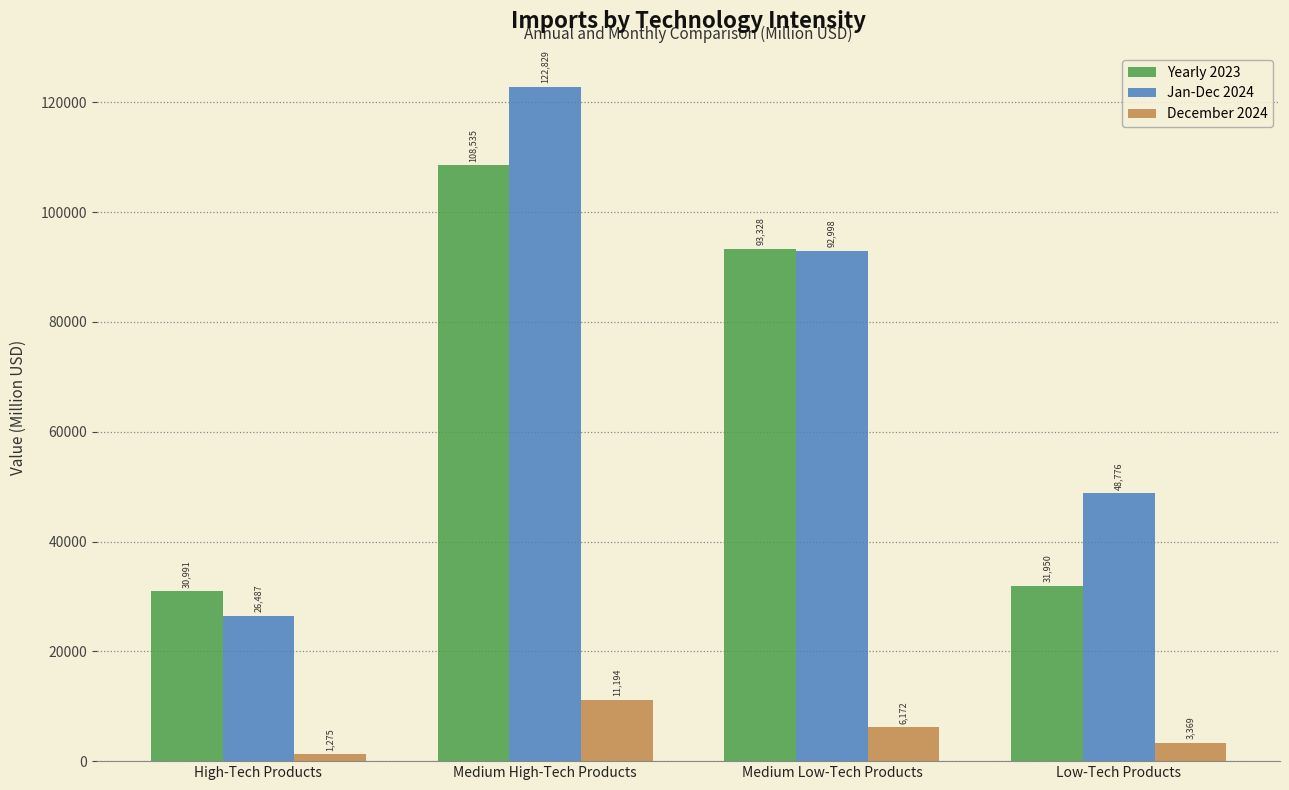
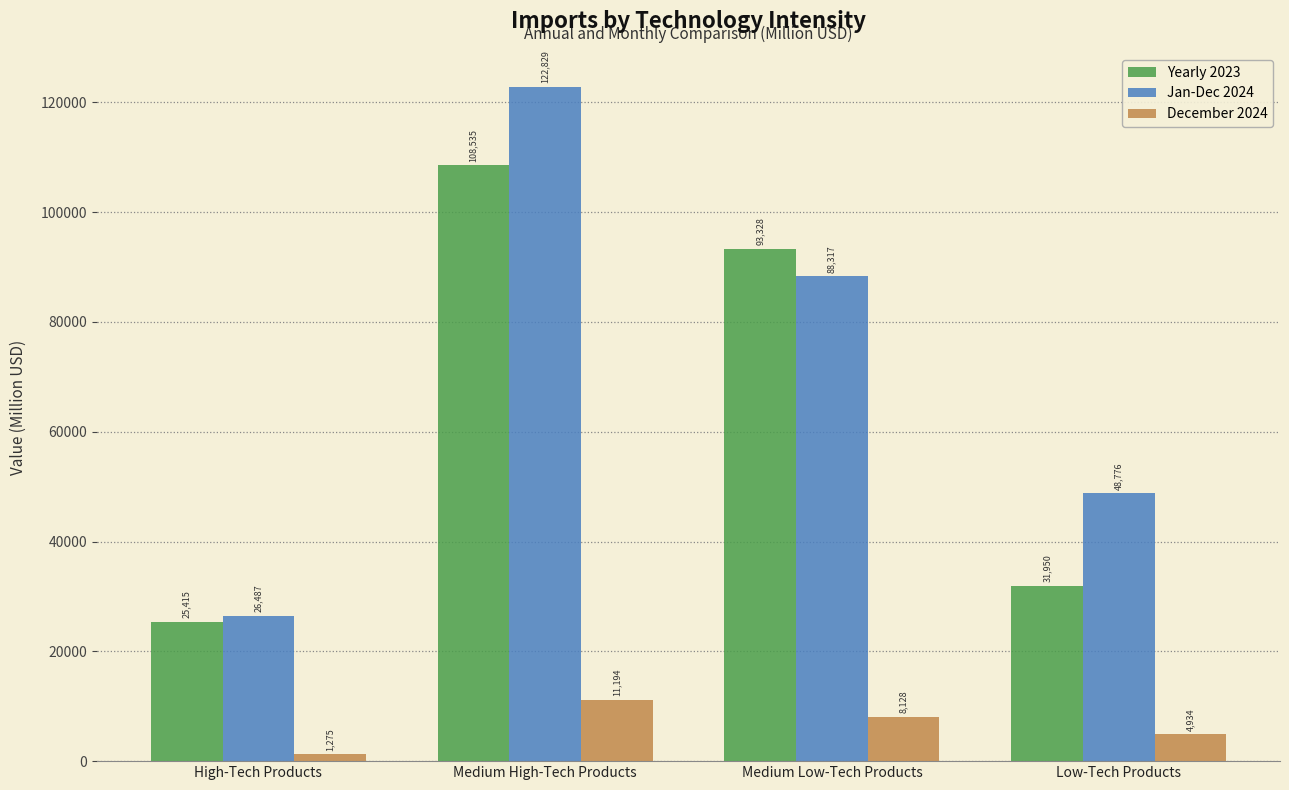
  {
    "Yearly 2023": {
-     "High-Tech Products": "30,991",
+     "High-Tech Products": "25,415",
      "Medium High-Tech Products": "108,535",
      "Medium Low-Tech Products": "93,328",
      "Low-Tech Products": "31,950"
    },
    "Jan-Dec 2024": {
      "High-Tech Products": "26,487",
      "Medium High-Tech Products": "122,829",
-     "Medium Low-Tech Products": "92,998",
+     "Medium Low-Tech Products": "88,317",
      "Low-Tech Products": "48,776"
    },
    "December 2024": {
      "High-Tech Products": "1,275",
      "Medium High-Tech Products": "11,194",
-     "Medium Low-Tech Products": "6,172",
-     "Low-Tech Products": "3,369"
+     "Medium Low-Tech Products": "8,128",
+     "Low-Tech Products": "4,934"
    }
  }
